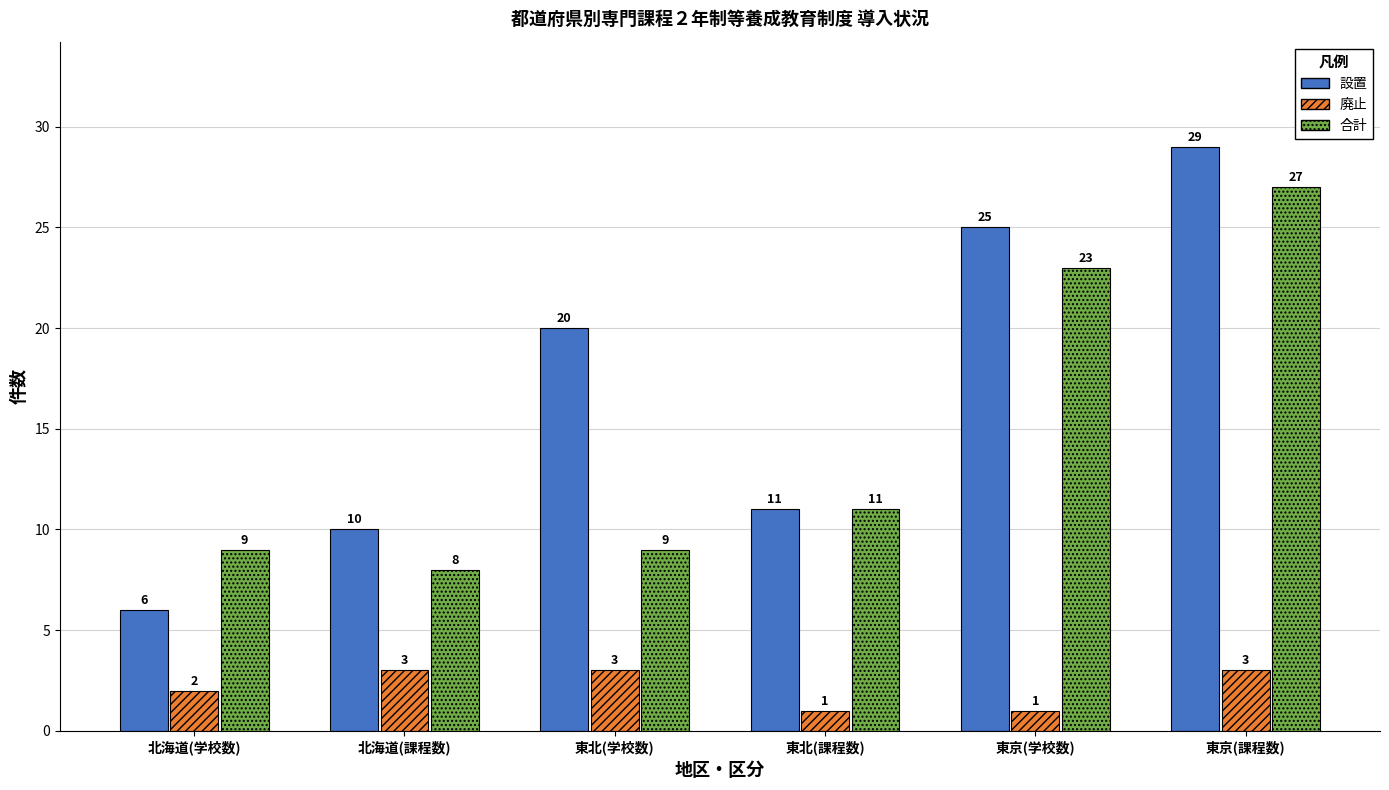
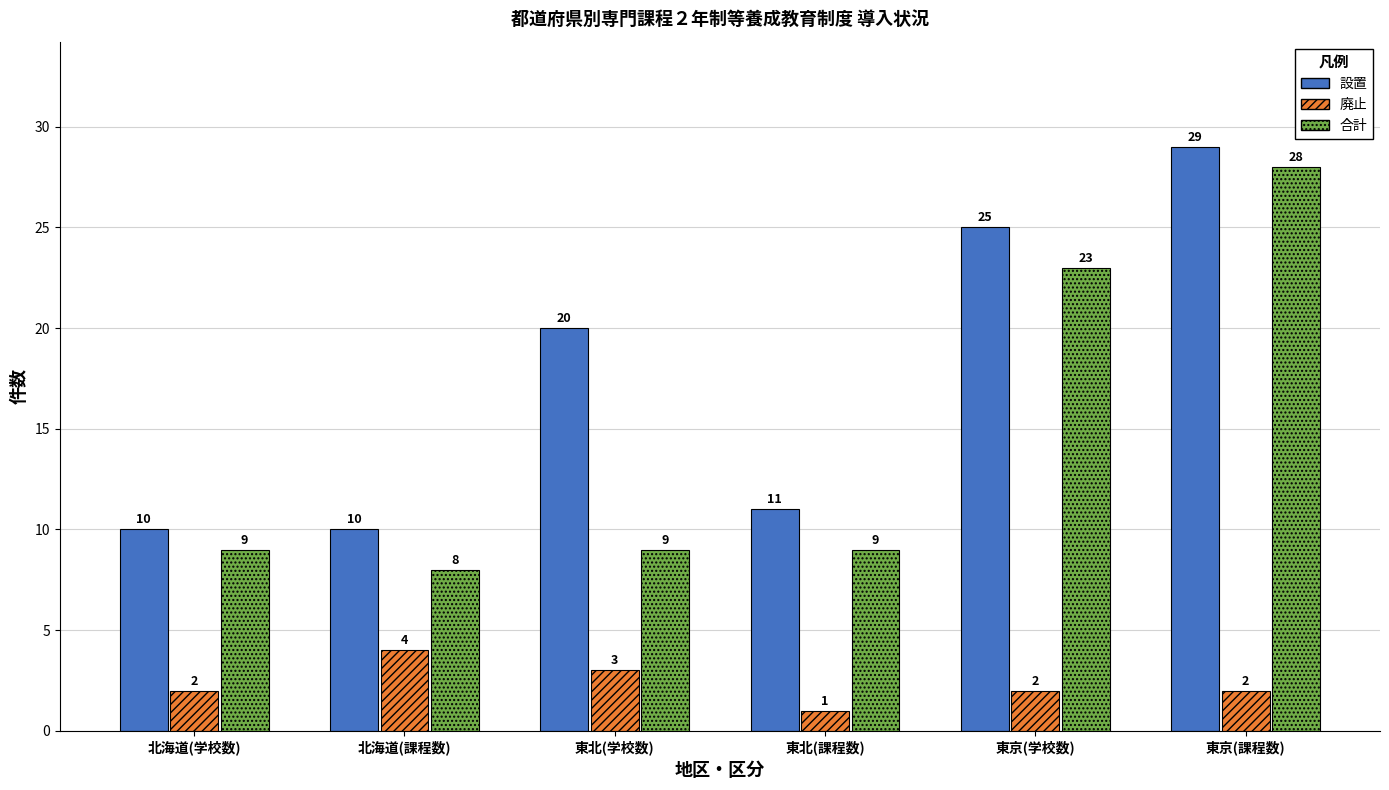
  {
    "設置": {
-     "北海道(学校数)": 6,
+     "北海道(学校数)": 10,
      "北海道(課程数)": 10,
      "東北(学校数)": 20,
      "東北(課程数)": 11,
      "東京(学校数)": 25,
      "東京(課程数)": 29
    },
    "廃止": {
      "北海道(学校数)": 2,
-     "北海道(課程数)": 3,
+     "北海道(課程数)": 4,
      "東北(学校数)": 3,
      "東北(課程数)": 1,
-     "東京(学校数)": 1,
-     "東京(課程数)": 3
+     "東京(学校数)": 2,
+     "東京(課程数)": 2
    },
    "合計": {
      "北海道(学校数)": 9,
      "北海道(課程数)": 8,
      "東北(学校数)": 9,
-     "東北(課程数)": 11,
+     "東北(課程数)": 9,
      "東京(学校数)": 23,
-     "東京(課程数)": 27
+     "東京(課程数)": 28
    }
  }
